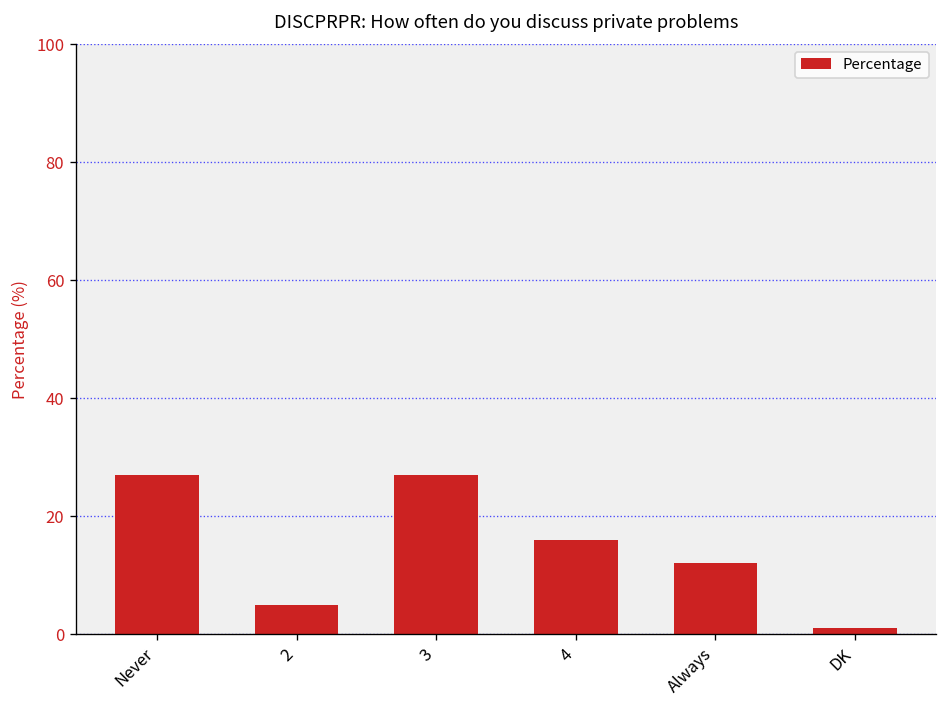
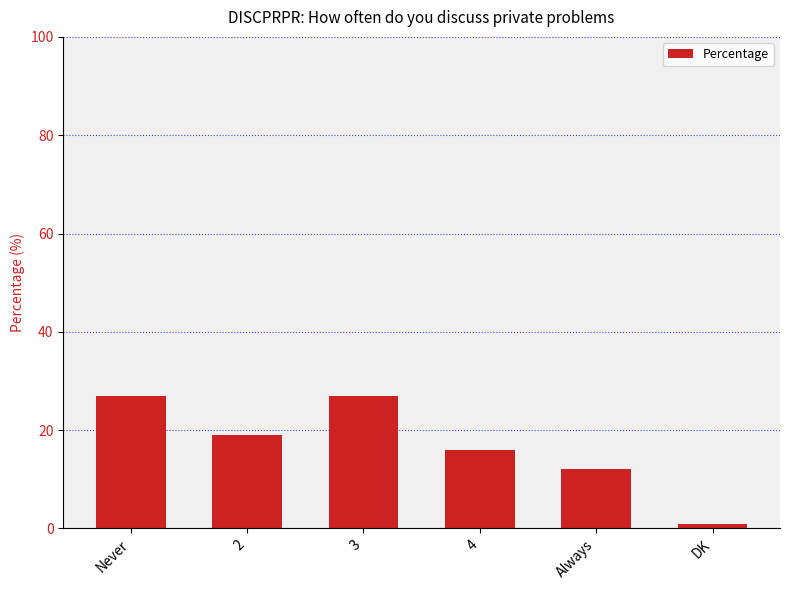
  {
    "Never": 27,
-   "2": 5,
+   "2": 19,
    "3": 27,
    "4": 16,
    "Always": 12,
    "DK": 1
  }
